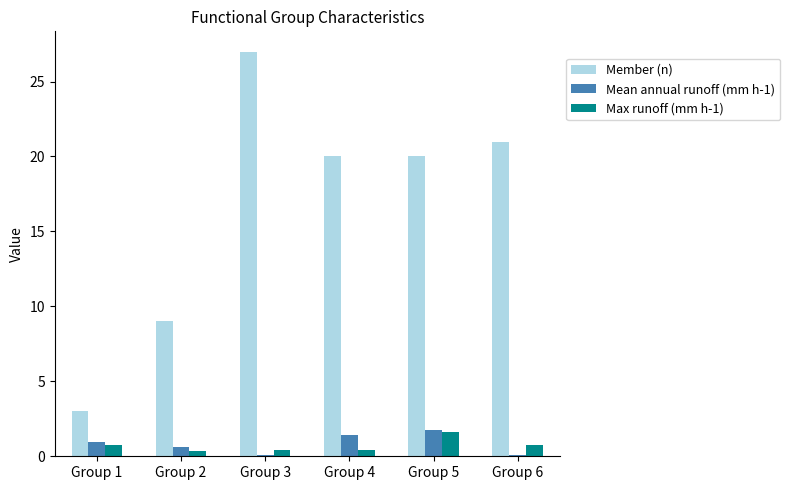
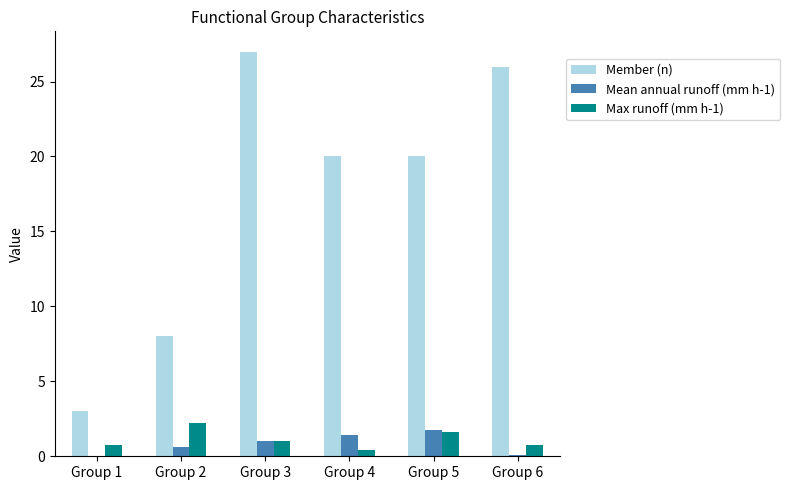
  {
    "Member (n)": {
      "Group 1": 3,
-     "Group 2": 9,
+     "Group 2": 8,
      "Group 3": 27,
      "Group 4": 20,
      "Group 5": 20,
-     "Group 6": 21
+     "Group 6": 26
    },
    "Mean annual runoff (mm h-1)": {
-     "Group 1": 1.0,
+     "Group 1": 0.1,
      "Group 2": 0.6,
-     "Group 3": 0.1,
+     "Group 3": 1.0,
      "Group 4": 1.4,
      "Group 5": 1.8
    },
    "Max runoff (mm h-1)": {
      "Group 1": 0.8,
-     "Group 2": 0.3,
-     "Group 3": 0.4,
+     "Group 2": 2.2,
+     "Group 3": 1.0,
      "Group 4": 0.4,
      "Group 5": 1.6,
      "Group 6": 0.8
    }
  }
